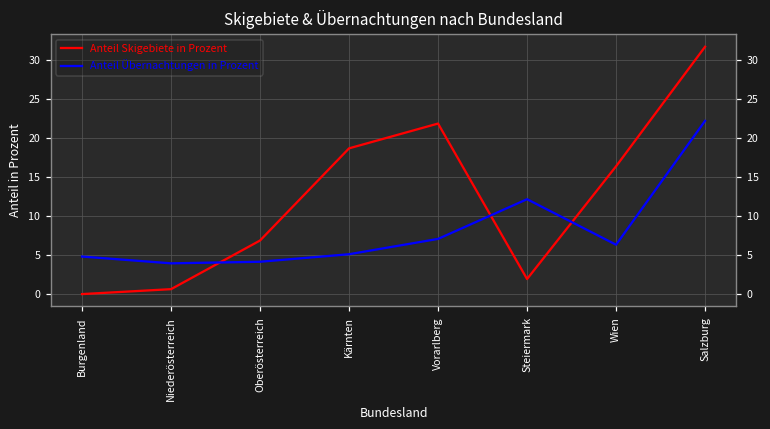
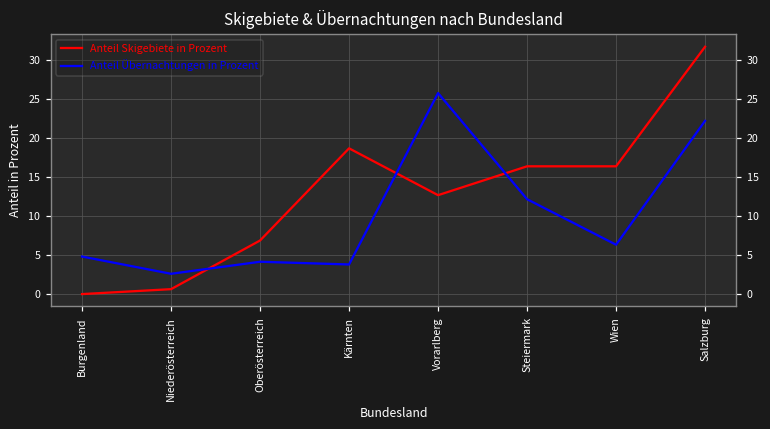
  {
    "Anteil Skigebiete in Prozent": {
      "Burgenland": 0,
      "Niederösterreich": 1,
      "Oberösterreich": 7,
      "Kärnten": 19,
-     "Vorarlberg": 22,
-     "Steiermark": 2,
+     "Vorarlberg": 13,
+     "Steiermark": 16,
      "Wien": 16,
      "Salzburg": 32
    },
    "Anteil Übernachtungen in Prozent": {
      "Burgenland": 5,
-     "Niederösterreich": 4,
+     "Niederösterreich": 3,
      "Oberösterreich": 4,
-     "Kärnten": 5,
-     "Vorarlberg": 7,
+     "Kärnten": 4,
+     "Vorarlberg": 26,
      "Steiermark": 12,
      "Wien": 6,
      "Salzburg": 22
    }
  }
